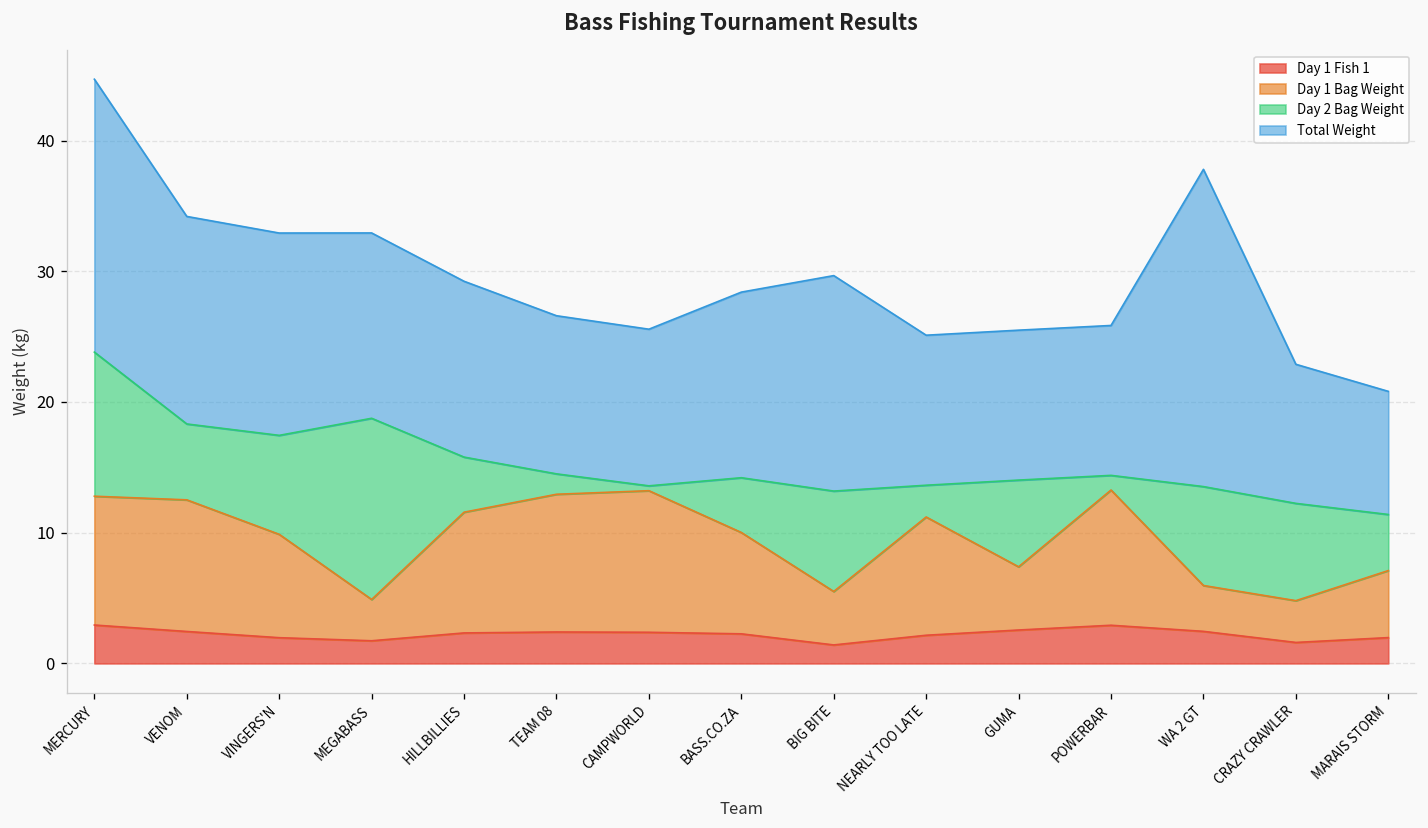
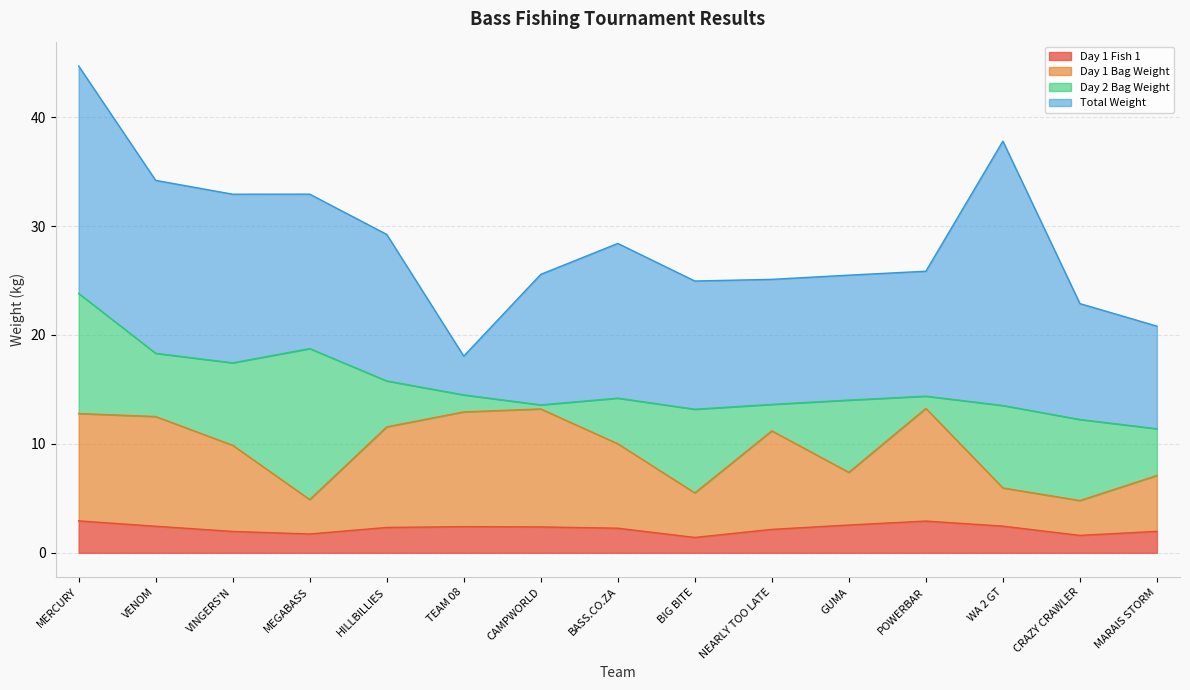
  {
    "Day 2 Bag Weight": {
      "MERCURY": 11.0,
      "VENOM": 5.8,
      "VINGERS'N": 7.6,
      "MEGABASS": 13.9,
      "HILLBILLIES": 4.2,
      "TEAM 08": 1.6,
      "CAMPWORLD": 0.4,
      "BASS.CO.ZA": 4.2,
      "BIG BITE": 7.7,
      "NEARLY TOO LATE": 2.4,
      "GUMA": 6.6,
      "POWERBAR": 1.1,
      "WA 2 GT": 7.6,
      "CRAZY CRAWLER": 7.4,
      "MARAIS STORM": 4.3
    },
    "Total Weight": {
      "MERCURY": 20.9,
      "VENOM": 15.9,
      "VINGERS'N": 15.5,
      "MEGABASS": 14.2,
      "HILLBILLIES": 13.5,
-     "TEAM 08": 12.1,
+     "TEAM 08": 3.6,
      "CAMPWORLD": 12.0,
      "BASS.CO.ZA": 14.2,
-     "BIG BITE": 16.5,
+     "BIG BITE": 11.8,
      "NEARLY TOO LATE": 11.5,
      "GUMA": 11.5,
      "POWERBAR": 11.5,
      "WA 2 GT": 24.3,
      "CRAZY CRAWLER": 10.6,
      "MARAIS STORM": 9.4
    }
  }
